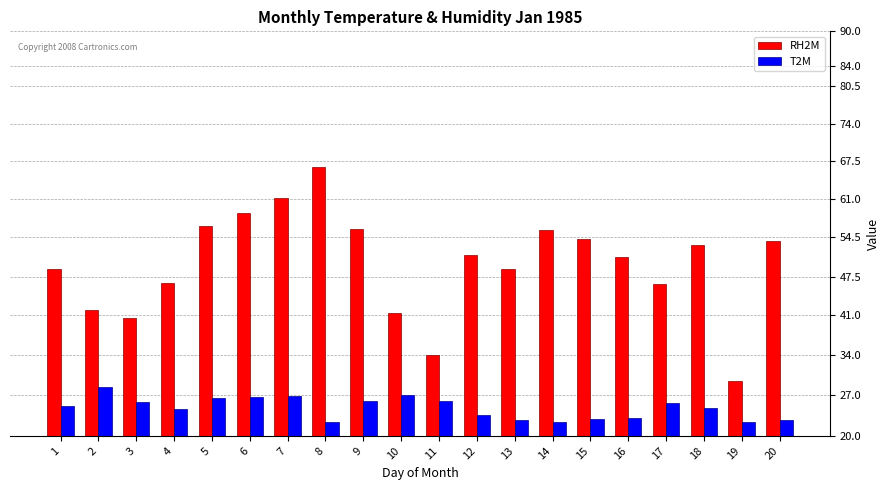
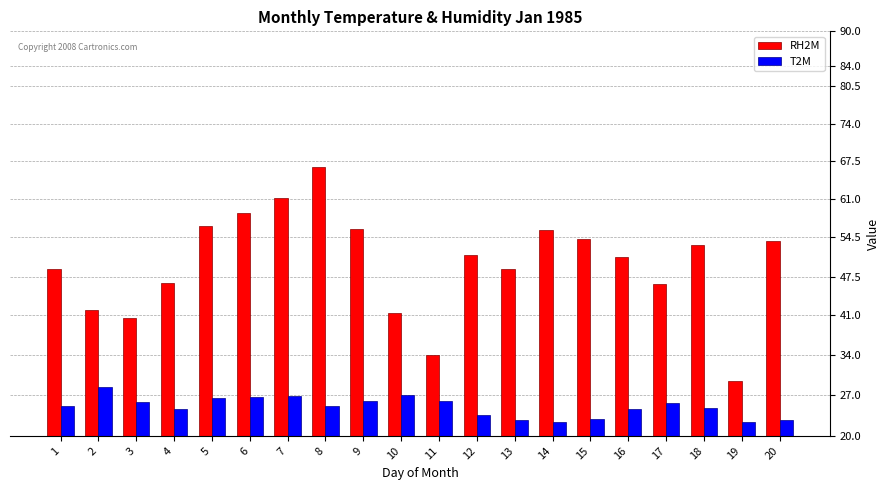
  {
    "RH2M": {
      "1": 49,
      "2": 42,
      "3": 40,
      "4": 46,
      "5": 56,
      "6": 59,
      "7": 61,
      "8": 66,
      "9": 56,
      "10": 41,
      "11": 34,
      "12": 51,
      "13": 49,
      "14": 56,
      "15": 54,
      "16": 51,
      "17": 46,
      "18": 53,
      "19": 30,
      "20": 54
    },
    "T2M": {
      "1": 25,
      "2": 28,
      "3": 26,
      "4": 25,
      "5": 27,
      "6": 27,
      "7": 27,
-     "8": 22,
+     "8": 25,
      "9": 26,
      "10": 27,
      "11": 26,
      "12": 24,
      "13": 23,
      "14": 22,
      "15": 23,
-     "16": 23,
+     "16": 25,
      "17": 26,
      "18": 25,
      "19": 22,
      "20": 23
    }
  }
